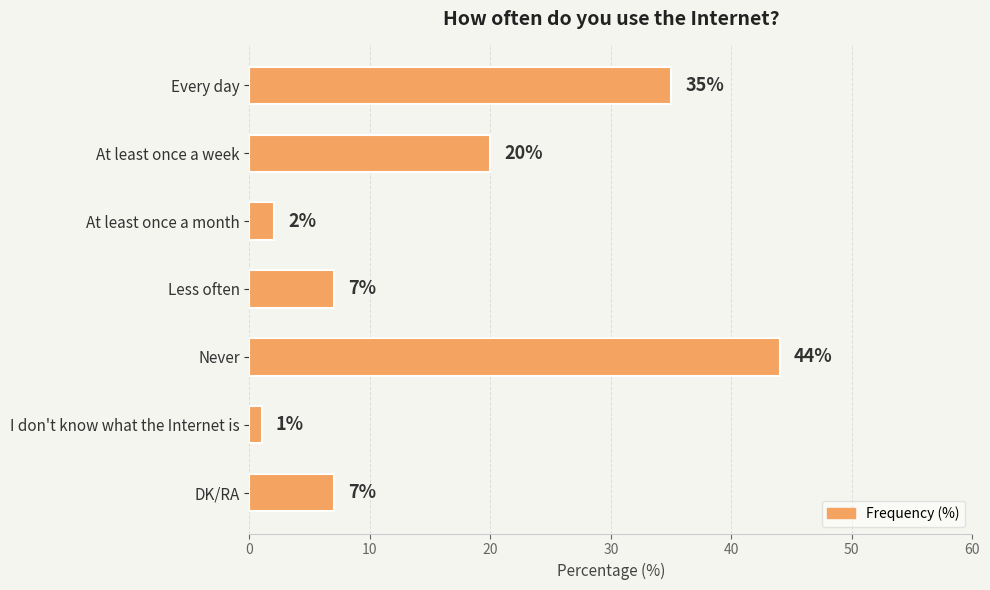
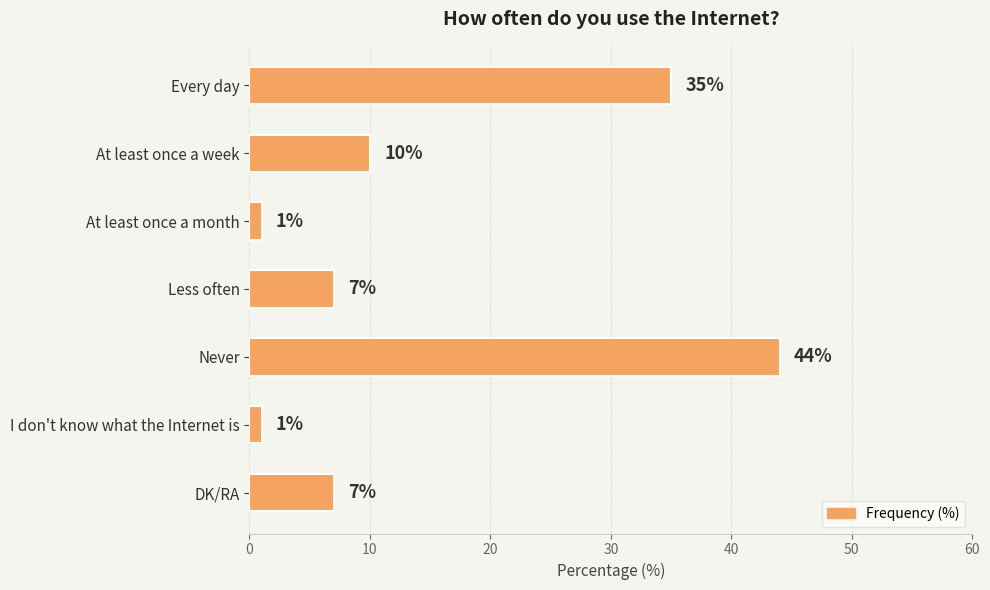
  {
    "Every day": "35%",
-   "At least once a week": "20%",
-   "At least once a month": "2%",
+   "At least once a week": "10%",
+   "At least once a month": "1%",
    "Less often": "7%",
    "Never": "44%",
    "I don't know what the Internet is": "1%",
    "DK/RA": "7%"
  }
